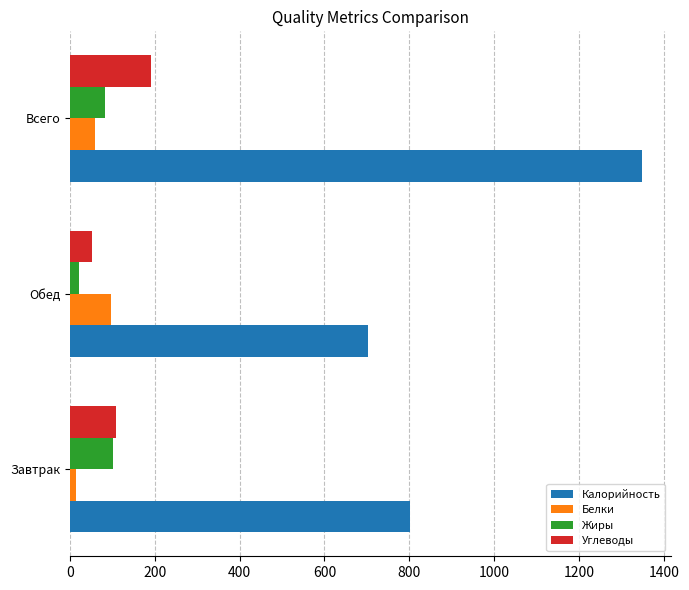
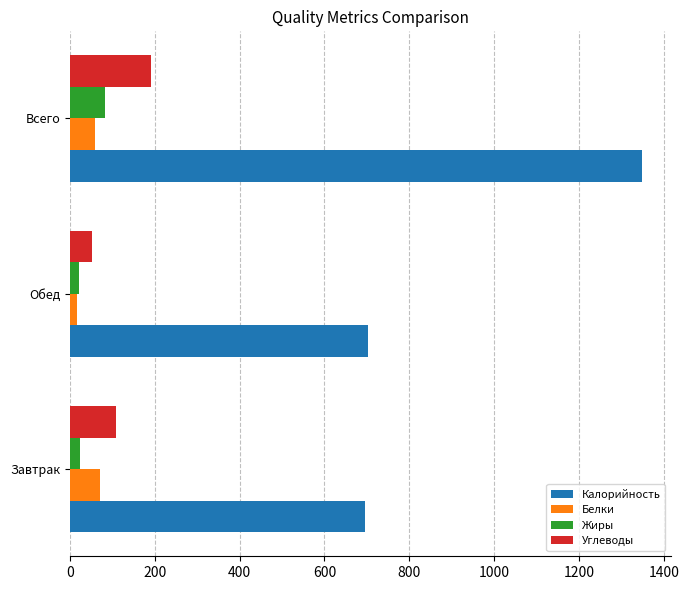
  {
    "Калорийность": {
      "Всего": 1350,
      "Обед": 700,
-     "Завтрак": 800
+     "Завтрак": 690
    },
    "Белки": {
      "Всего": 60,
-     "Обед": 100,
-     "Завтрак": 10
+     "Обед": 20,
+     "Завтрак": 70
    },
    "Жиры": {
      "Всего": 80,
      "Обед": 20,
-     "Завтрак": 100
+     "Завтрак": 20
    },
    "Углеводы": {
      "Всего": 190,
      "Обед": 50,
      "Завтрак": 110
    }
  }
